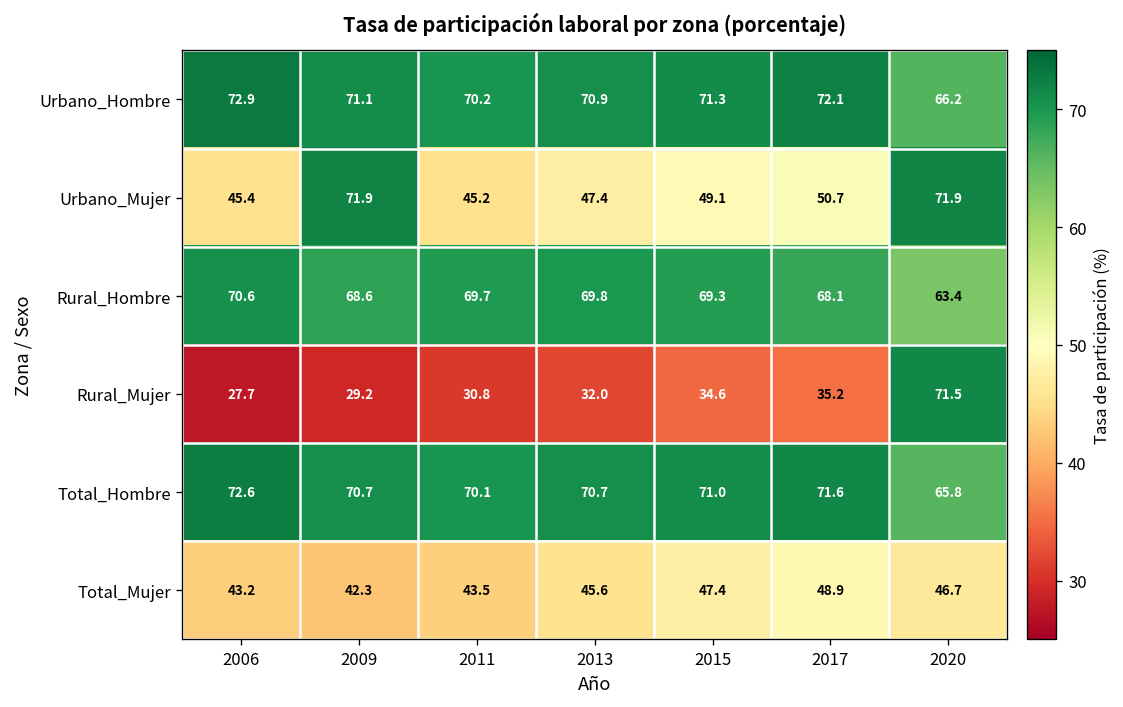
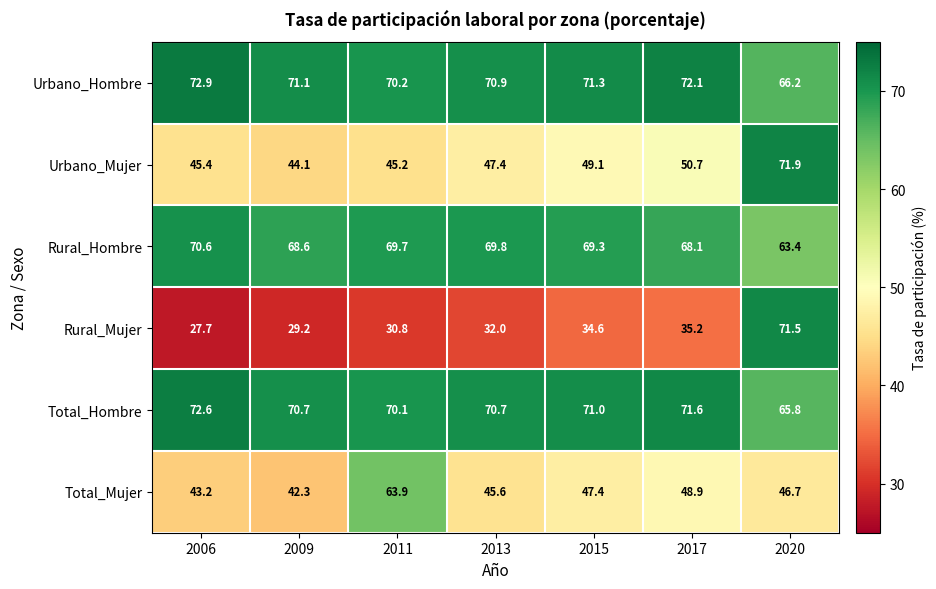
  {
    "Urbano_Hombre": {
      "2006": 72.9,
      "2009": 71.1,
      "2011": 70.2,
      "2013": 70.9,
      "2015": 71.3,
      "2017": 72.1,
      "2020": 66.2
    },
    "Urbano_Mujer": {
      "2006": 45.4,
-     "2009": 71.9,
+     "2009": 44.1,
      "2011": 45.2,
      "2013": 47.4,
      "2015": 49.1,
      "2017": 50.7,
      "2020": 71.9
    },
    "Rural_Hombre": {
      "2006": 70.6,
      "2009": 68.6,
      "2011": 69.7,
      "2013": 69.8,
      "2015": 69.3,
      "2017": 68.1,
      "2020": 63.4
    },
    "Rural_Mujer": {
      "2006": 27.7,
      "2009": 29.2,
      "2011": 30.8,
      "2013": 32.0,
      "2015": 34.6,
      "2017": 35.2,
      "2020": 71.5
    },
    "Total_Hombre": {
      "2006": 72.6,
      "2009": 70.7,
      "2011": 70.1,
      "2013": 70.7,
      "2015": 71.0,
      "2017": 71.6,
      "2020": 65.8
    },
    "Total_Mujer": {
      "2006": 43.2,
      "2009": 42.3,
-     "2011": 43.5,
+     "2011": 63.9,
      "2013": 45.6,
      "2015": 47.4,
      "2017": 48.9,
      "2020": 46.7
    }
  }
